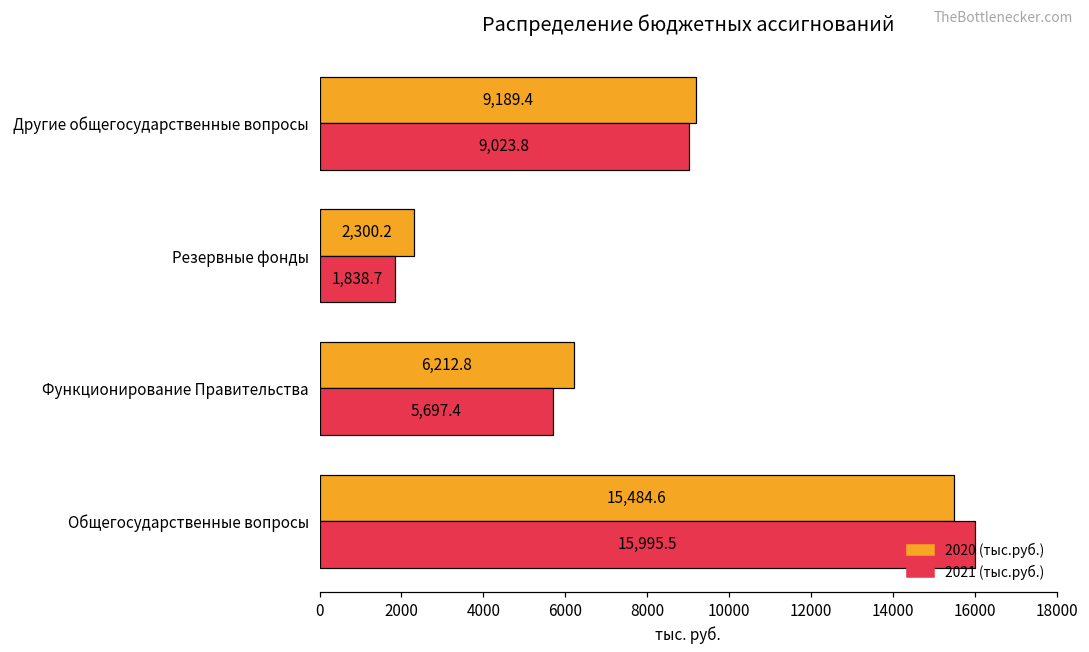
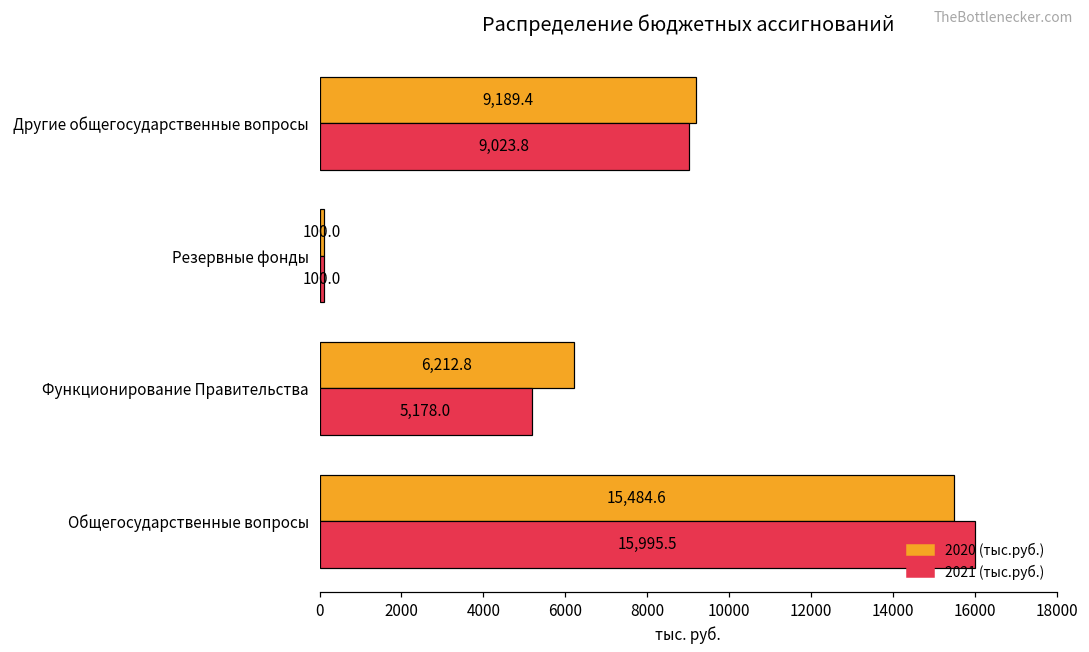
  {
    "2020 (тыс.руб.)": {
      "Другие общегосударственные вопросы": "9,189.4",
-     "Резервные фонды": "2,300.2",
+     "Резервные фонды": "100.0",
      "Функционирование Правительства": "6,212.8",
      "Общегосударственные вопросы": "15,484.6"
    },
    "2021 (тыс.руб.)": {
      "Другие общегосударственные вопросы": "9,023.8",
-     "Резервные фонды": "1,838.7",
-     "Функционирование Правительства": "5,697.4",
+     "Резервные фонды": "100.0",
+     "Функционирование Правительства": "5,178.0",
      "Общегосударственные вопросы": "15,995.5"
    }
  }
